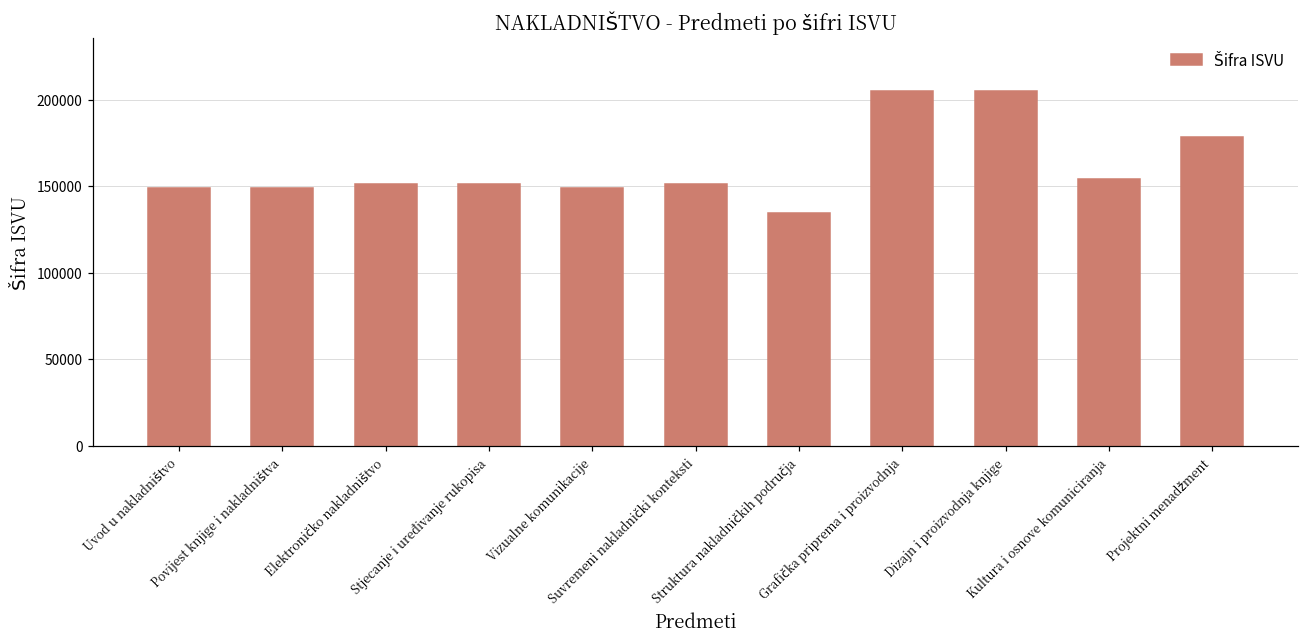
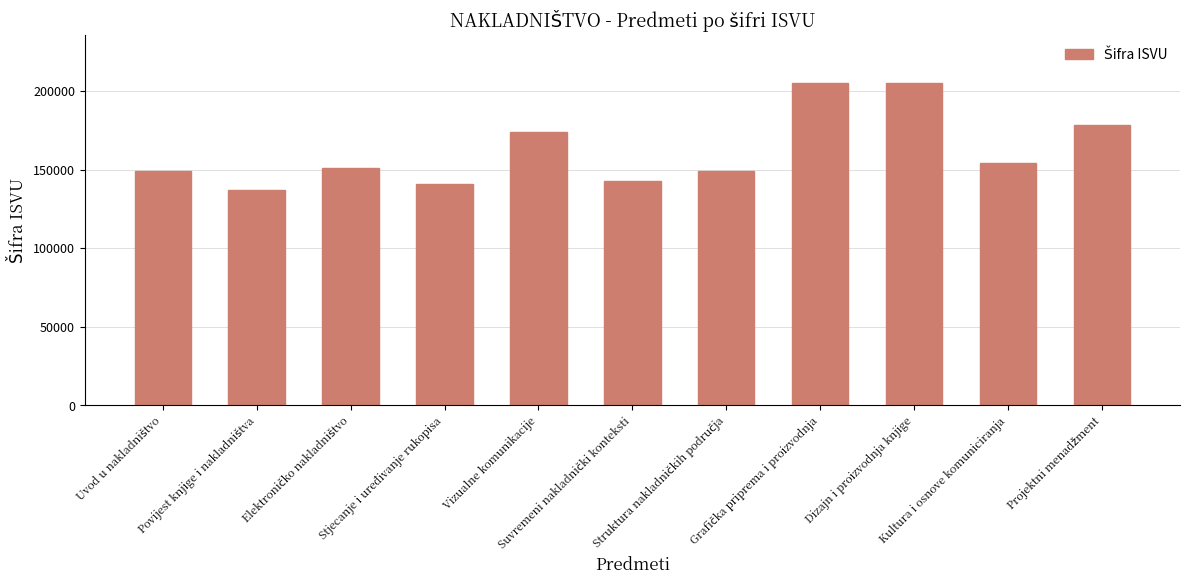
  {
    "Uvod u nakladništvo": 149000,
-   "Povijest knjige i nakladništva": 149000,
+   "Povijest knjige i nakladništva": 137000,
    "Elektroničko nakladništvo": 151000,
-   "Stjecanje i uređivanje rukopisa": 151000,
-   "Vizualne komunikacije": 149000,
-   "Suvremeni nakladnički konteksti": 151000,
-   "Struktura nakladničkih područja": 135000,
+   "Stjecanje i uređivanje rukopisa": 141000,
+   "Vizualne komunikacije": 174000,
+   "Suvremeni nakladnički konteksti": 143000,
+   "Struktura nakladničkih područja": 149000,
    "Grafička priprema i proizvodnja": 205000,
    "Dizajn i proizvodnja knjige": 205000,
    "Kultura i osnove komuniciranja": 154000,
    "Projektni menadžment": 179000
  }
